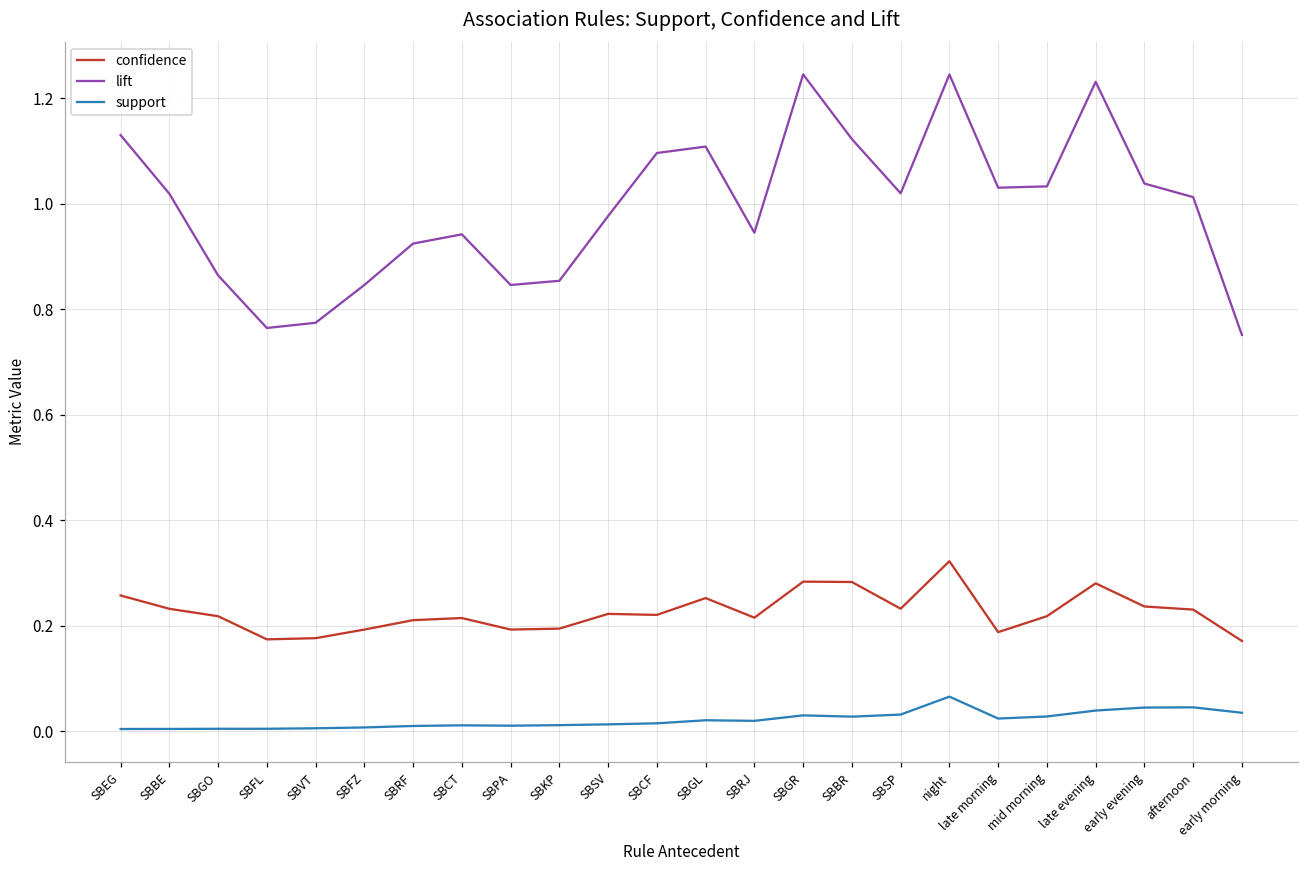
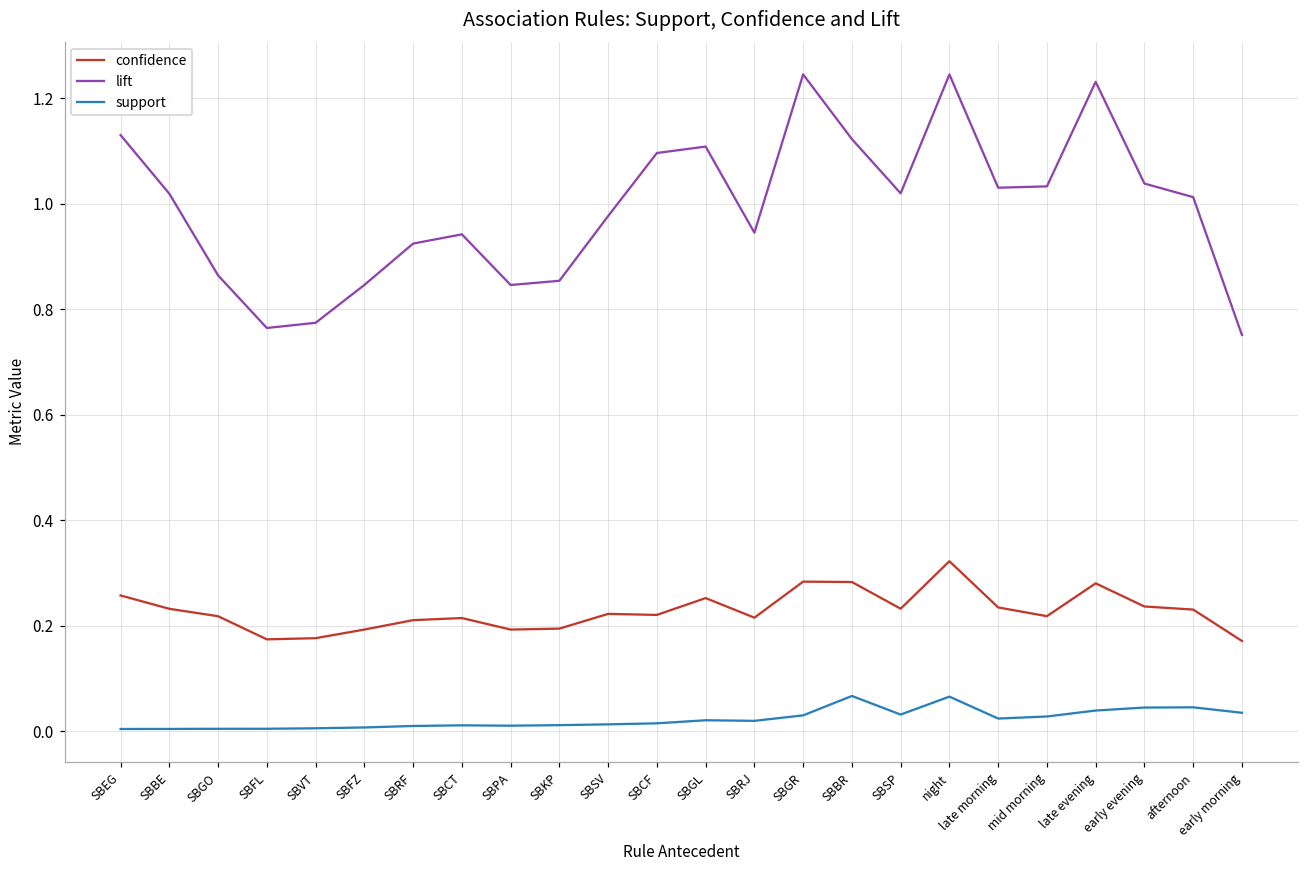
  {
    "confidence": {
      "SBEG": 0.26,
      "SBBE": 0.23,
      "SBGO": 0.22,
      "SBFL": 0.17,
      "SBVT": 0.18,
      "SBFZ": 0.19,
      "SBRF": 0.21,
      "SBCT": 0.21,
      "SBPA": 0.19,
      "SBKP": 0.19,
      "SBSV": 0.22,
      "SBCF": 0.22,
      "SBGL": 0.25,
      "SBRJ": 0.22,
      "SBGR": 0.28,
      "SBBR": 0.28,
      "SBSP": 0.23,
      "night": 0.32,
-     "late morning": 0.19,
+     "late morning": 0.23,
      "mid morning": 0.22,
      "late evening": 0.28,
      "early evening": 0.24,
      "afternoon": 0.23,
      "early morning": 0.17
    },
    "lift": {
      "SBEG": 1.13,
      "SBBE": 1.02,
      "SBGO": 0.86,
      "SBFL": 0.76,
      "SBVT": 0.77,
      "SBFZ": 0.85,
      "SBRF": 0.92,
      "SBCT": 0.94,
      "SBPA": 0.85,
      "SBKP": 0.85,
      "SBSV": 0.98,
      "SBCF": 1.10,
      "SBGL": 1.11,
      "SBRJ": 0.95,
      "SBGR": 1.25,
      "SBBR": 1.12,
      "SBSP": 1.02,
      "night": 1.25,
      "late morning": 1.03,
      "mid morning": 1.03,
      "late evening": 1.23,
      "early evening": 1.04,
      "afternoon": 1.01,
      "early morning": 0.75
    },
    "support": {
      "SBEG": 0.00,
      "SBBE": 0.00,
      "SBGO": 0.00,
      "SBFL": 0.00,
      "SBVT": 0.01,
      "SBFZ": 0.01,
      "SBRF": 0.01,
      "SBCT": 0.01,
      "SBPA": 0.01,
      "SBKP": 0.01,
      "SBSV": 0.01,
      "SBCF": 0.01,
      "SBGL": 0.02,
      "SBRJ": 0.02,
      "SBGR": 0.03,
-     "SBBR": 0.03,
+     "SBBR": 0.07,
      "SBSP": 0.03,
      "night": 0.07,
      "late morning": 0.02,
      "mid morning": 0.03,
      "late evening": 0.04,
      "early evening": 0.04,
      "afternoon": 0.05,
      "early morning": 0.03
    }
  }
